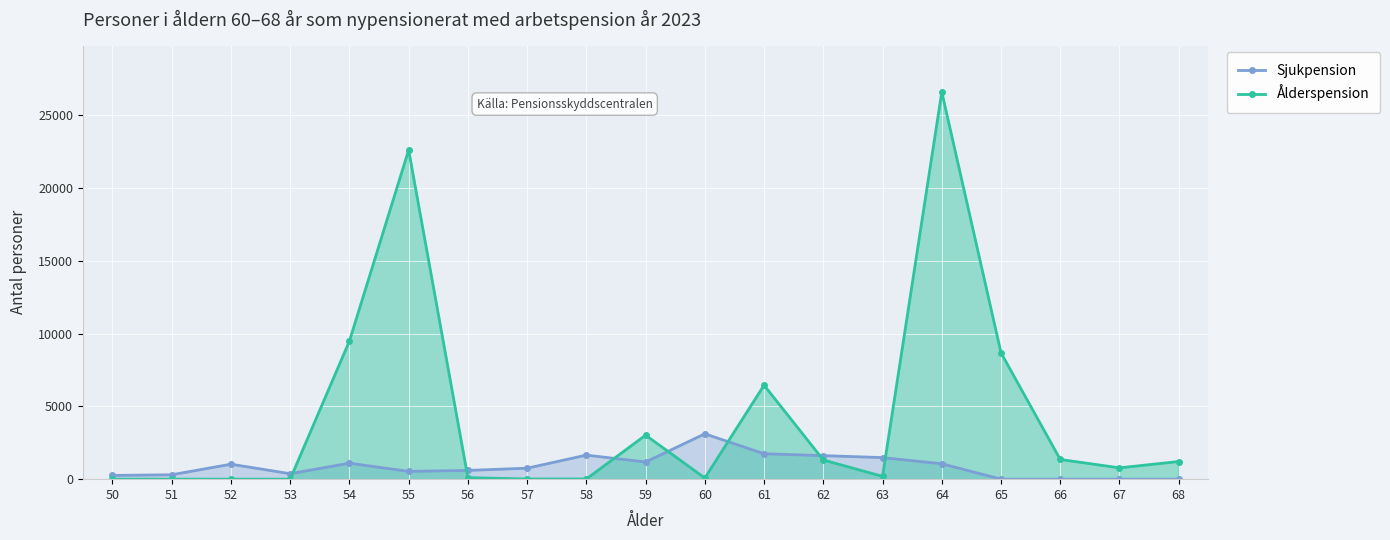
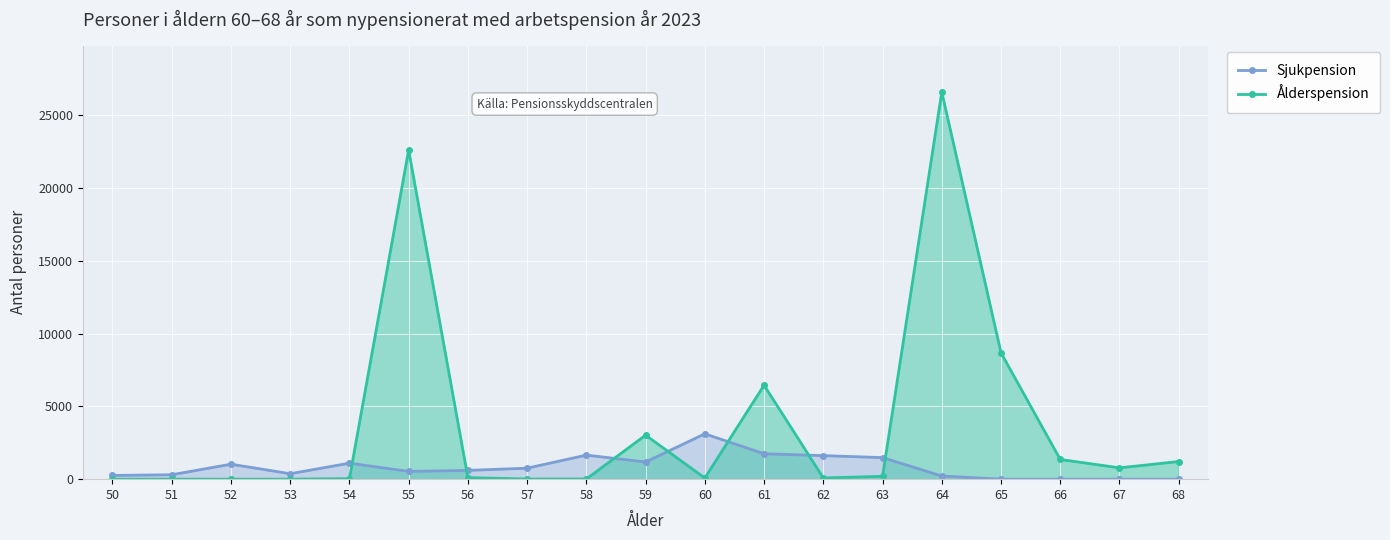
  {
    "Sjukpension": {
      "50": 300,
      "51": 300,
      "52": 1000,
      "53": 400,
      "54": 1100,
      "55": 500,
      "56": 600,
      "57": 800,
      "58": 1700,
      "59": 1200,
      "60": 3100,
      "61": 1700,
      "62": 1600,
      "63": 1500,
-     "64": 1100,
+     "64": 200,
      "65": 0,
      "66": 0,
      "67": 0,
      "68": 0
    },
    "Ålderspension": {
      "50": 0,
      "51": 0,
      "52": 0,
      "53": 0,
-     "54": 9500,
+     "54": 0,
      "55": 22600,
      "56": 100,
      "57": 0,
      "58": 0,
      "59": 3000,
      "60": 100,
      "61": 6500,
-     "62": 1300,
+     "62": 100,
      "63": 200,
      "64": 26600,
      "65": 8700,
      "66": 1400,
      "67": 800,
      "68": 1200
    }
  }
